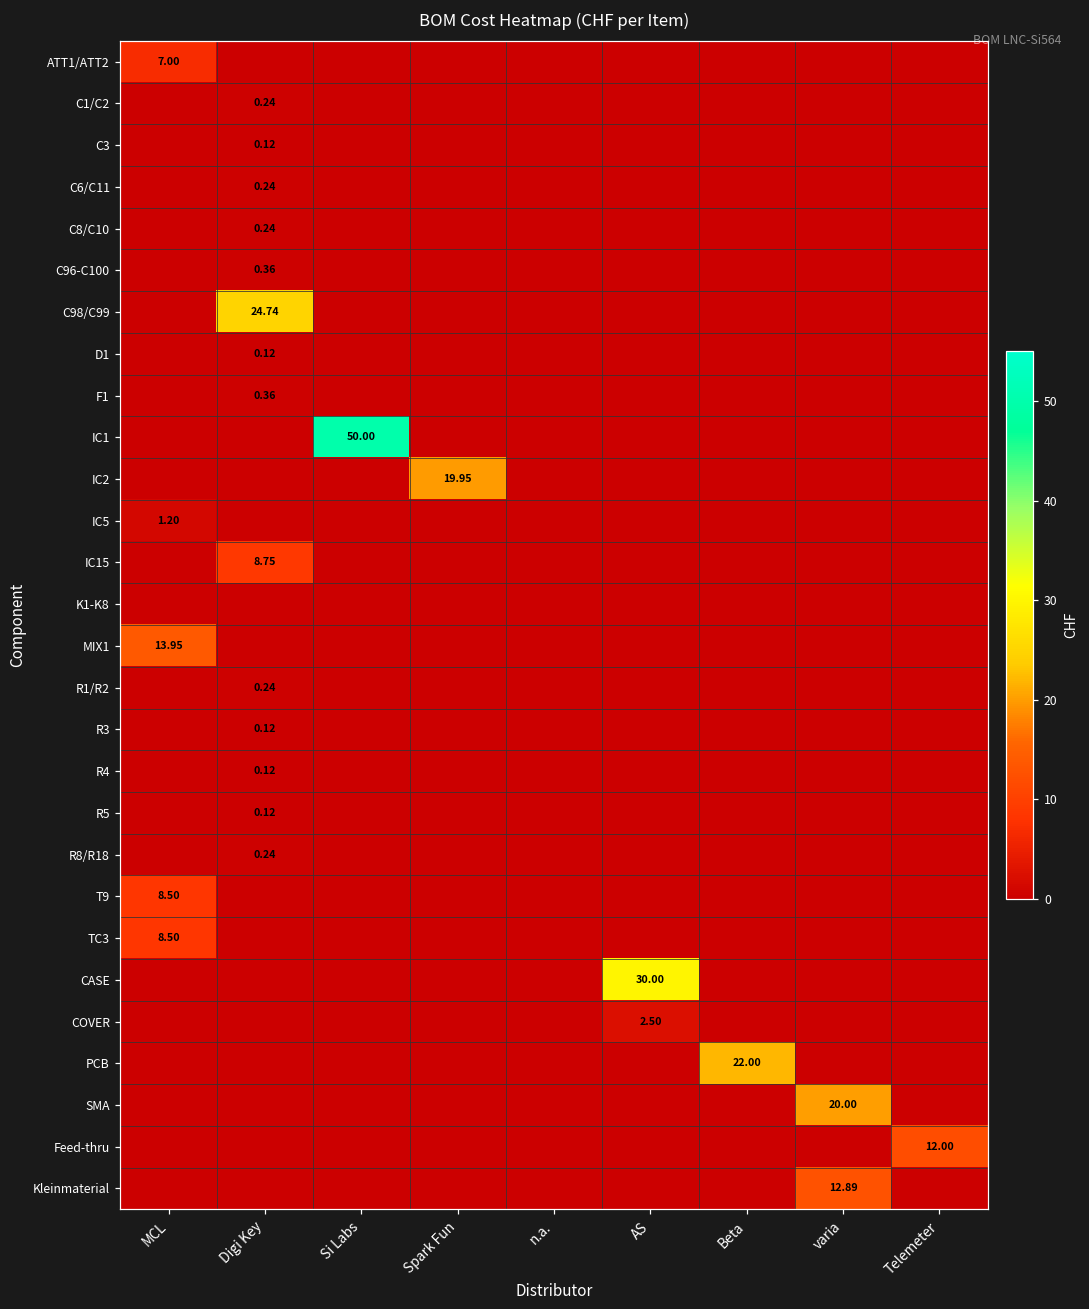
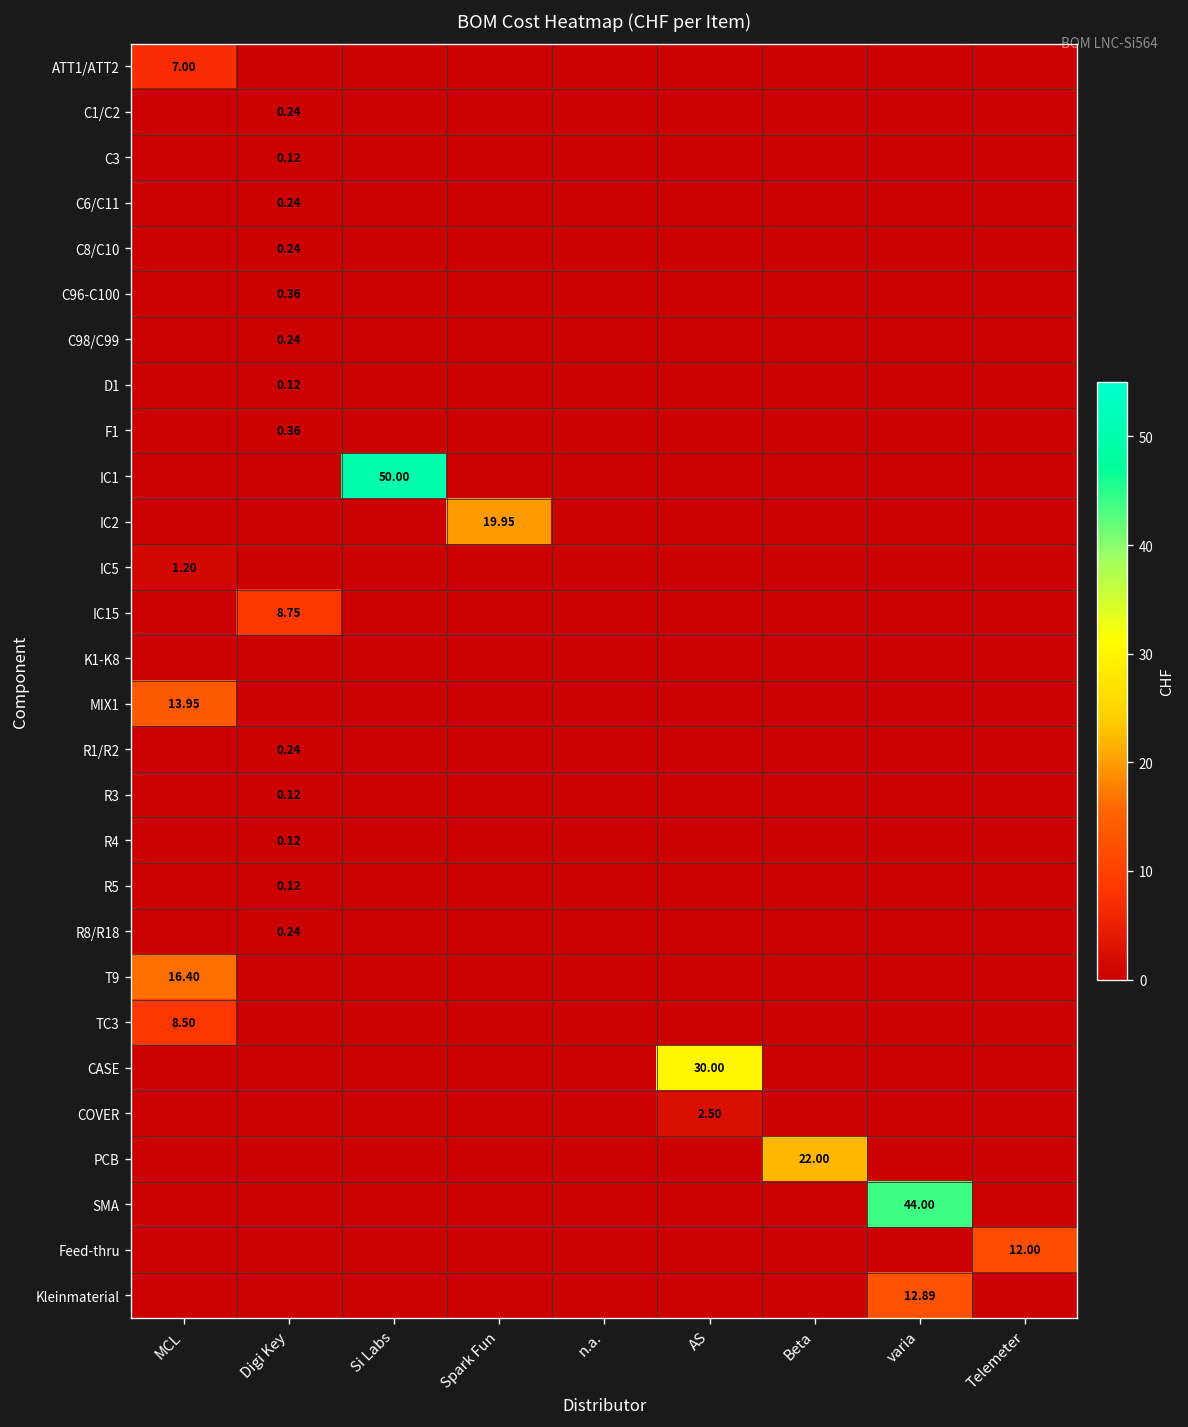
  {
    "ATT1/ATT2": {
      "MCL": 7.00
    },
    "C1/C2": {
      "Digi Key": 0.24
    },
    "C3": {
      "Digi Key": 0.12
    },
    "C6/C11": {
      "Digi Key": 0.24
    },
    "C8/C10": {
      "Digi Key": 0.24
    },
    "C96-C100": {
      "Digi Key": 0.36
    },
    "C98/C99": {
-     "Digi Key": 24.74
+     "Digi Key": 0.24
    },
    "D1": {
      "Digi Key": 0.12
    },
    "F1": {
      "Digi Key": 0.36
    },
    "IC1": {
      "Si Labs": 50.00
    },
    "IC2": {
      "Spark Fun": 19.95
    },
    "IC5": {
      "MCL": 1.20
    },
    "IC15": {
      "Digi Key": 8.75
    },
    "MIX1": {
      "MCL": 13.95
    },
    "R1/R2": {
      "Digi Key": 0.24
    },
    "R3": {
      "Digi Key": 0.12
    },
    "R4": {
      "Digi Key": 0.12
    },
    "R5": {
      "Digi Key": 0.12
    },
    "R8/R18": {
      "Digi Key": 0.24
    },
    "T9": {
-     "MCL": 8.50
+     "MCL": 16.40
    },
    "TC3": {
      "MCL": 8.50
    },
    "CASE": {
      "AS": 30.00
    },
    "COVER": {
      "AS": 2.50
    },
    "PCB": {
      "Beta": 22.00
    },
    "SMA": {
-     "varia": 20.00
+     "varia": 44.00
    },
    "Feed-thru": {
      "Telemeter": 12.00
    },
    "Kleinmaterial": {
      "varia": 12.89
    }
  }
